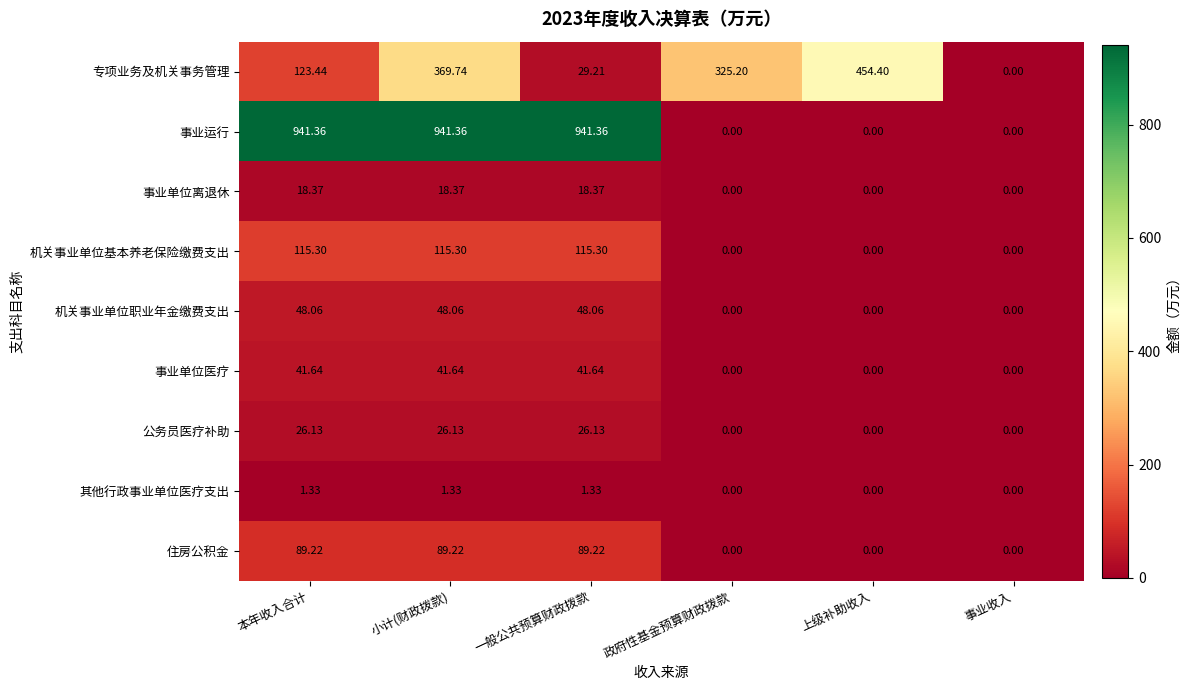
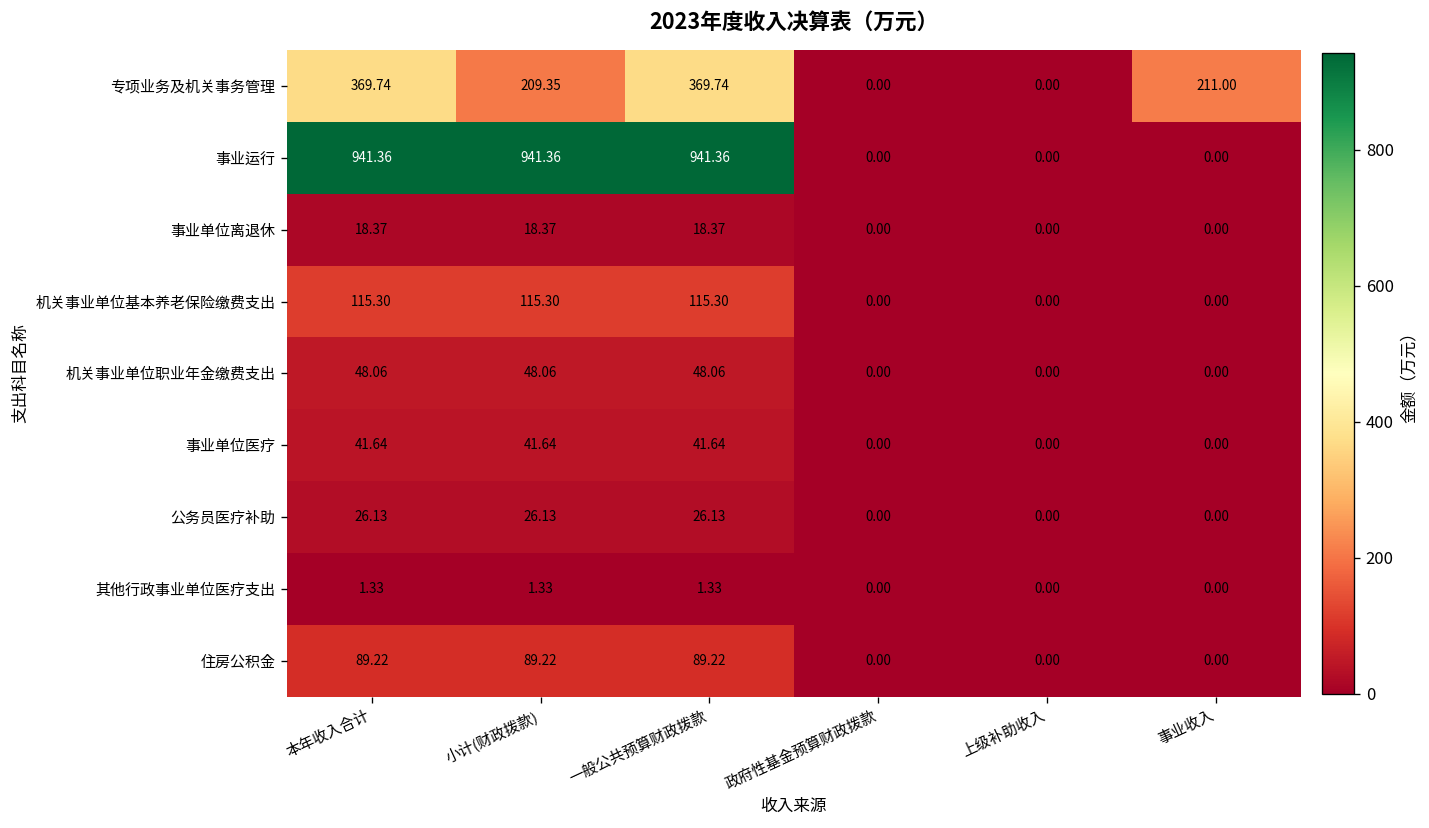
  {
    "专项业务及机关事务管理": {
-     "本年收入合计": 123.44,
-     "小计(财政拨款)": 369.74,
-     "一般公共预算财政拨款": 29.21,
-     "政府性基金预算财政拨款": 325.20,
-     "上级补助收入": 454.40,
-     "事业收入": 0.00
+     "本年收入合计": 369.74,
+     "小计(财政拨款)": 209.35,
+     "一般公共预算财政拨款": 369.74,
+     "政府性基金预算财政拨款": 0.00,
+     "上级补助收入": 0.00,
+     "事业收入": 211.00
    },
    "事业运行": {
      "本年收入合计": 941.36,
      "小计(财政拨款)": 941.36,
      "一般公共预算财政拨款": 941.36,
      "政府性基金预算财政拨款": 0.00,
      "上级补助收入": 0.00,
      "事业收入": 0.00
    },
    "事业单位离退休": {
      "本年收入合计": 18.37,
      "小计(财政拨款)": 18.37,
      "一般公共预算财政拨款": 18.37,
      "政府性基金预算财政拨款": 0.00,
      "上级补助收入": 0.00,
      "事业收入": 0.00
    },
    "机关事业单位基本养老保险缴费支出": {
      "本年收入合计": 115.30,
      "小计(财政拨款)": 115.30,
      "一般公共预算财政拨款": 115.30,
      "政府性基金预算财政拨款": 0.00,
      "上级补助收入": 0.00,
      "事业收入": 0.00
    },
    "机关事业单位职业年金缴费支出": {
      "本年收入合计": 48.06,
      "小计(财政拨款)": 48.06,
      "一般公共预算财政拨款": 48.06,
      "政府性基金预算财政拨款": 0.00,
      "上级补助收入": 0.00,
      "事业收入": 0.00
    },
    "事业单位医疗": {
      "本年收入合计": 41.64,
      "小计(财政拨款)": 41.64,
      "一般公共预算财政拨款": 41.64,
      "政府性基金预算财政拨款": 0.00,
      "上级补助收入": 0.00,
      "事业收入": 0.00
    },
    "公务员医疗补助": {
      "本年收入合计": 26.13,
      "小计(财政拨款)": 26.13,
      "一般公共预算财政拨款": 26.13,
      "政府性基金预算财政拨款": 0.00,
      "上级补助收入": 0.00,
      "事业收入": 0.00
    },
    "其他行政事业单位医疗支出": {
      "本年收入合计": 1.33,
      "小计(财政拨款)": 1.33,
      "一般公共预算财政拨款": 1.33,
      "政府性基金预算财政拨款": 0.00,
      "上级补助收入": 0.00,
      "事业收入": 0.00
    },
    "住房公积金": {
      "本年收入合计": 89.22,
      "小计(财政拨款)": 89.22,
      "一般公共预算财政拨款": 89.22,
      "政府性基金预算财政拨款": 0.00,
      "上级补助收入": 0.00,
      "事业收入": 0.00
    }
  }
